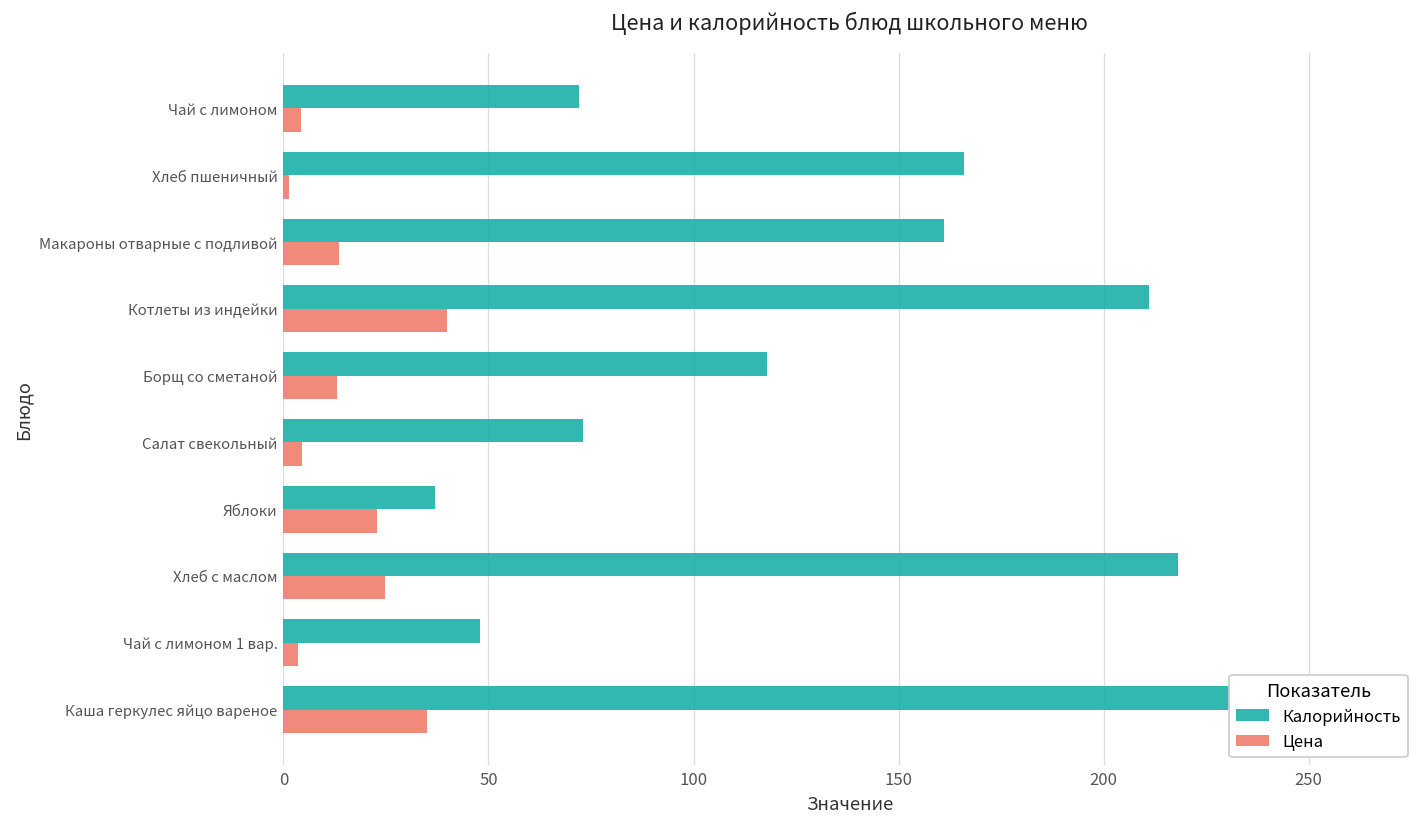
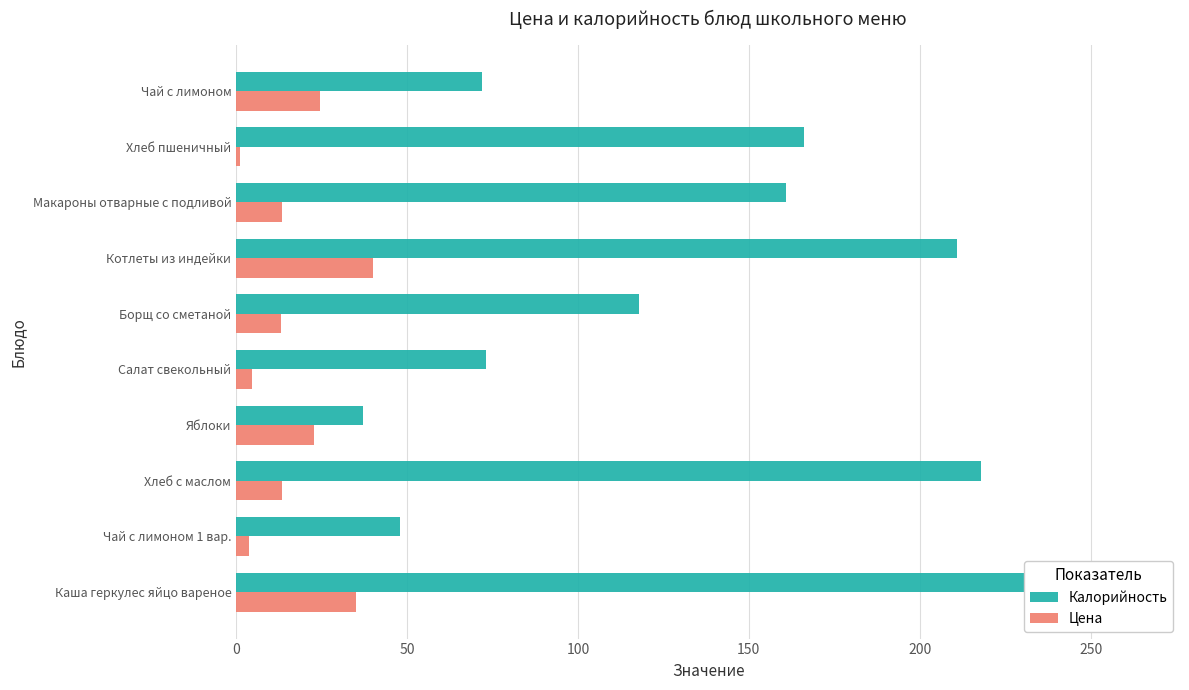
  {
    "Калорийность": {
      "Чай с лимоном": 72,
      "Хлеб пшеничный": 166,
      "Макароны отварные с подливой": 161,
      "Котлеты из индейки": 211,
      "Борщ со сметаной": 118,
      "Салат свекольный": 73,
      "Яблоки": 37,
      "Хлеб с маслом": 218,
      "Чай с лимоном 1 вар.": 48
    },
    "Цена": {
-     "Чай с лимоном": 4,
+     "Чай с лимоном": 24,
      "Хлеб пшеничный": 1,
      "Макароны отварные с подливой": 14,
      "Котлеты из индейки": 40,
      "Борщ со сметаной": 13,
      "Салат свекольный": 5,
      "Яблоки": 23,
-     "Хлеб с маслом": 25,
+     "Хлеб с маслом": 13,
      "Чай с лимоном 1 вар.": 4,
      "Каша геркулес яйцо вареное": 35
    }
  }
